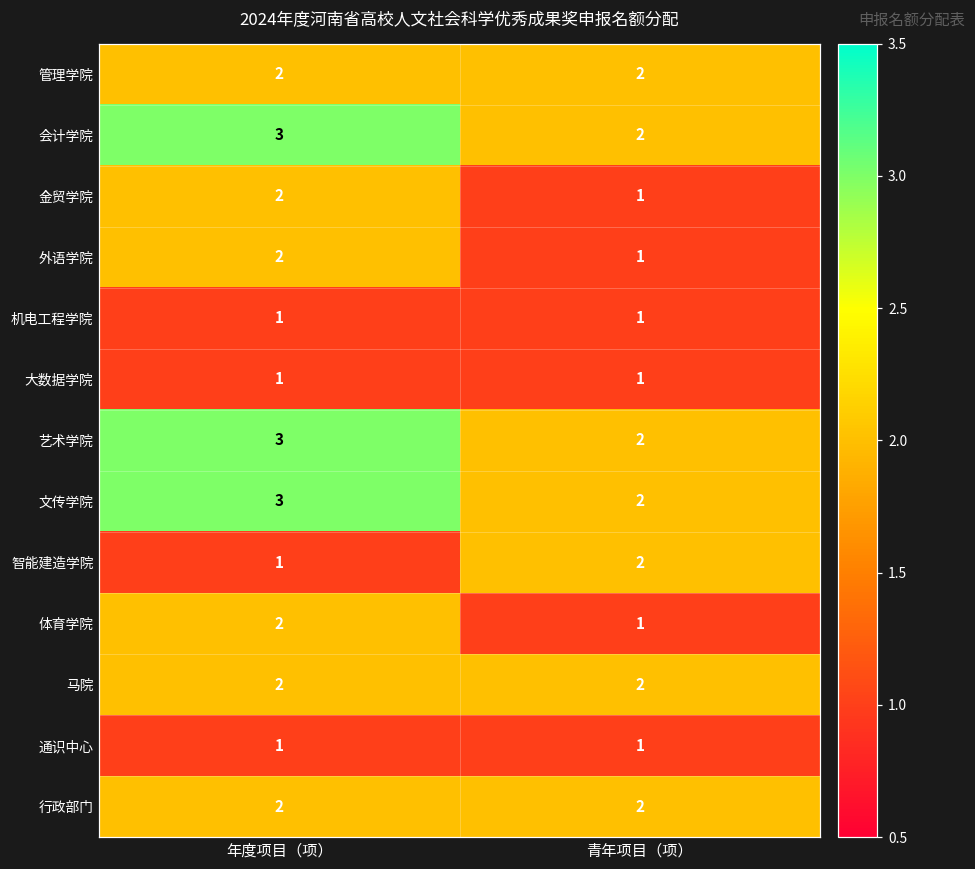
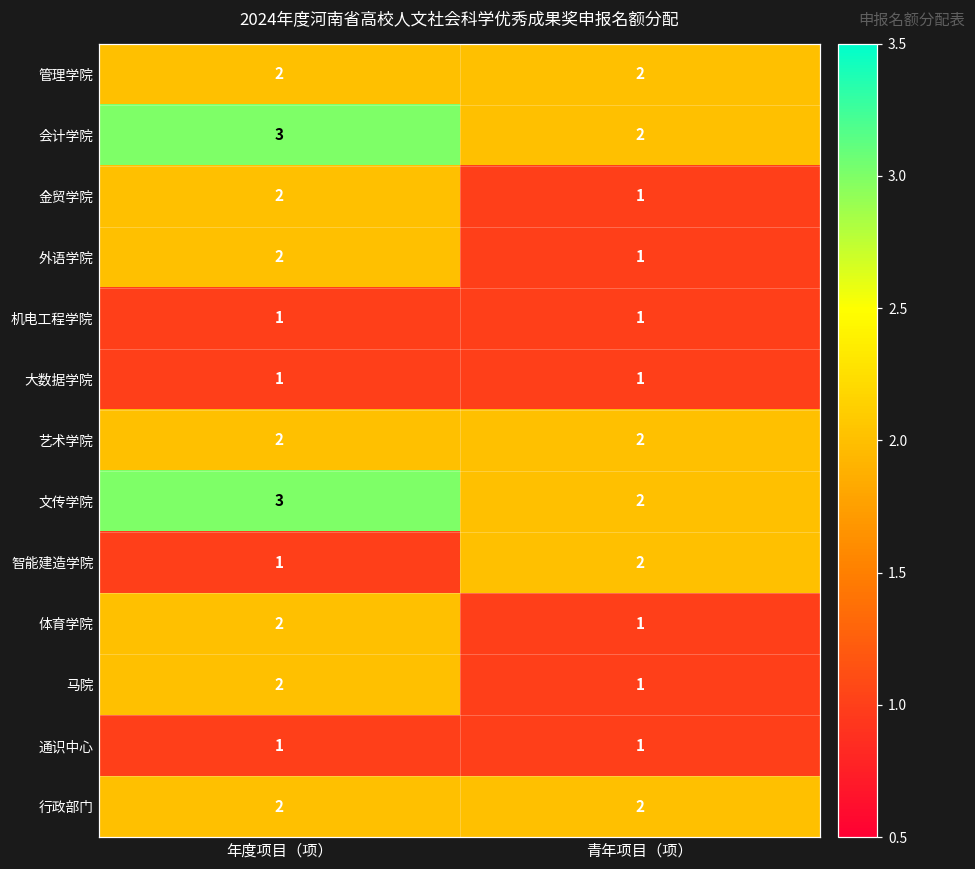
  {
    "管理学院": {
      "年度项目（项）": 2,
      "青年项目（项）": 2
    },
    "会计学院": {
      "年度项目（项）": 3,
      "青年项目（项）": 2
    },
    "金贸学院": {
      "年度项目（项）": 2,
      "青年项目（项）": 1
    },
    "外语学院": {
      "年度项目（项）": 2,
      "青年项目（项）": 1
    },
    "机电工程学院": {
      "年度项目（项）": 1,
      "青年项目（项）": 1
    },
    "大数据学院": {
      "年度项目（项）": 1,
      "青年项目（项）": 1
    },
    "艺术学院": {
-     "年度项目（项）": 3,
+     "年度项目（项）": 2,
      "青年项目（项）": 2
    },
    "文传学院": {
      "年度项目（项）": 3,
      "青年项目（项）": 2
    },
    "智能建造学院": {
      "年度项目（项）": 1,
      "青年项目（项）": 2
    },
    "体育学院": {
      "年度项目（项）": 2,
      "青年项目（项）": 1
    },
    "马院": {
      "年度项目（项）": 2,
-     "青年项目（项）": 2
+     "青年项目（项）": 1
    },
    "通识中心": {
      "年度项目（项）": 1,
      "青年项目（项）": 1
    },
    "行政部门": {
      "年度项目（项）": 2,
      "青年项目（项）": 2
    }
  }
